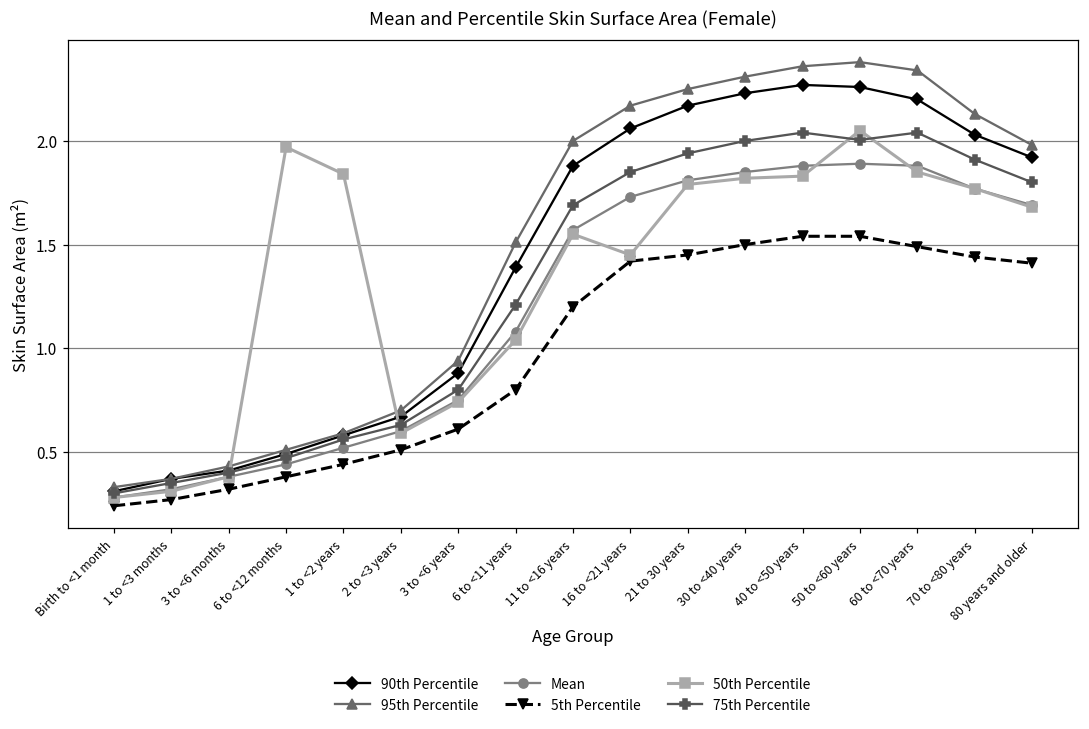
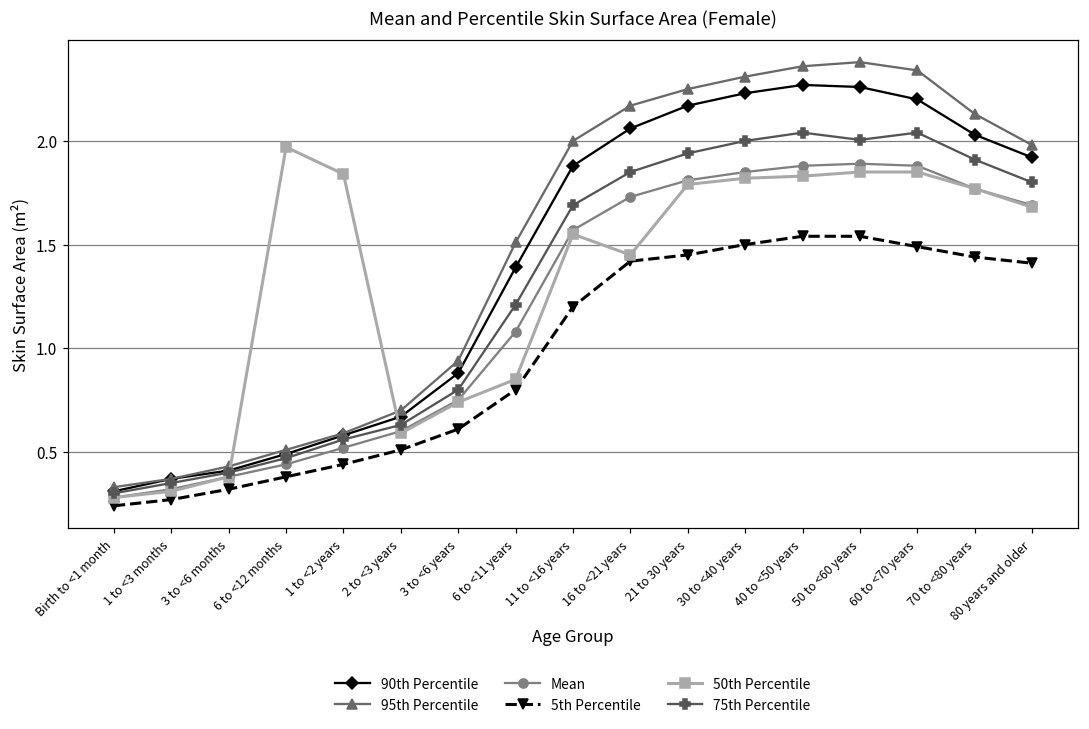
  {
    "50th Percentile": {
      "6 to <12 months": 1.97,
      "1 to <2 years": 1.84,
-     "6 to <11 years": 1.04,
+     "6 to <11 years": 0.85,
      "11 to <16 years": 1.55,
      "16 to <21 years": 1.45,
      "21 to 30 years": 1.79,
      "30 to <40 years": 1.82,
      "40 to <50 years": 1.83,
-     "50 to <60 years": 2.05,
+     "50 to <60 years": 1.85,
      "60 to <70 years": 1.85
    }
  }
